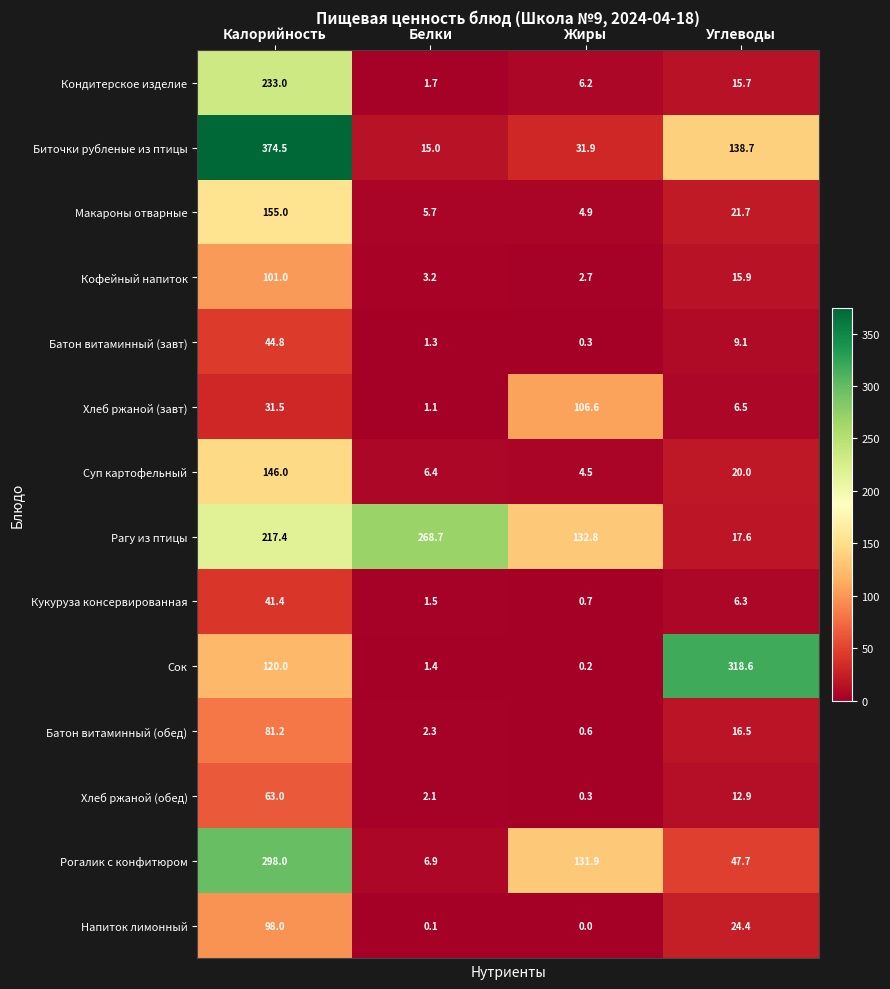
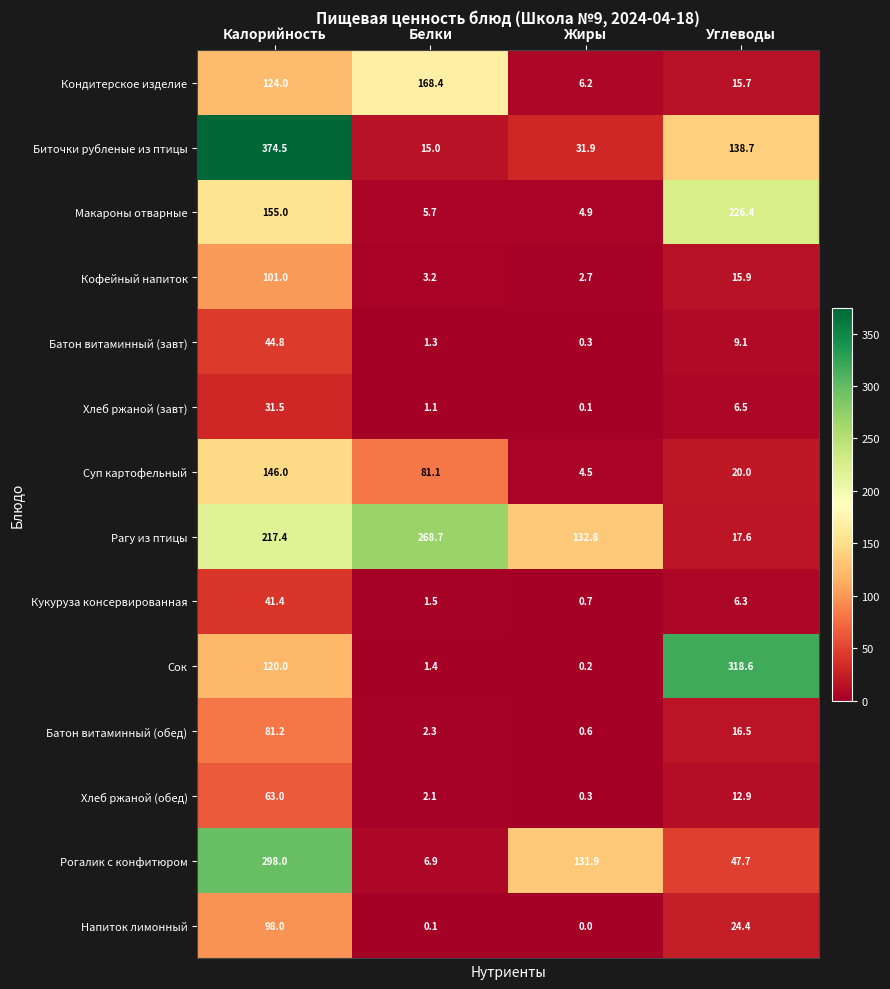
  {
    "Кондитерское изделие": {
-     "Калорийность": 233.0,
-     "Белки": 1.7,
+     "Калорийность": 124.0,
+     "Белки": 168.4,
      "Жиры": 6.2,
      "Углеводы": 15.7
    },
    "Биточки рубленые из птицы": {
      "Калорийность": 374.5,
      "Белки": 15.0,
      "Жиры": 31.9,
      "Углеводы": 138.7
    },
    "Макароны отварные": {
      "Калорийность": 155.0,
      "Белки": 5.7,
      "Жиры": 4.9,
-     "Углеводы": 21.7
+     "Углеводы": 226.4
    },
    "Кофейный напиток": {
      "Калорийность": 101.0,
      "Белки": 3.2,
      "Жиры": 2.7,
      "Углеводы": 15.9
    },
    "Батон витаминный (завт)": {
      "Калорийность": 44.8,
      "Белки": 1.3,
      "Жиры": 0.3,
      "Углеводы": 9.1
    },
    "Хлеб ржаной (завт)": {
      "Калорийность": 31.5,
      "Белки": 1.1,
-     "Жиры": 106.6,
+     "Жиры": 0.1,
      "Углеводы": 6.5
    },
    "Суп картофельный": {
      "Калорийность": 146.0,
-     "Белки": 6.4,
+     "Белки": 81.1,
      "Жиры": 4.5,
      "Углеводы": 20.0
    },
    "Рагу из птицы": {
      "Калорийность": 217.4,
      "Белки": 268.7,
      "Жиры": 132.8,
      "Углеводы": 17.6
    },
    "Кукуруза консервированная": {
      "Калорийность": 41.4,
      "Белки": 1.5,
      "Жиры": 0.7,
      "Углеводы": 6.3
    },
    "Сок": {
      "Калорийность": 120.0,
      "Белки": 1.4,
      "Жиры": 0.2,
      "Углеводы": 318.6
    },
    "Батон витаминный (обед)": {
      "Калорийность": 81.2,
      "Белки": 2.3,
      "Жиры": 0.6,
      "Углеводы": 16.5
    },
    "Хлеб ржаной (обед)": {
      "Калорийность": 63.0,
      "Белки": 2.1,
      "Жиры": 0.3,
      "Углеводы": 12.9
    },
    "Рогалик с конфитюром": {
      "Калорийность": 298.0,
      "Белки": 6.9,
      "Жиры": 131.9,
      "Углеводы": 47.7
    },
    "Напиток лимонный": {
      "Калорийность": 98.0,
      "Белки": 0.1,
      "Жиры": 0.0,
      "Углеводы": 24.4
    }
  }
